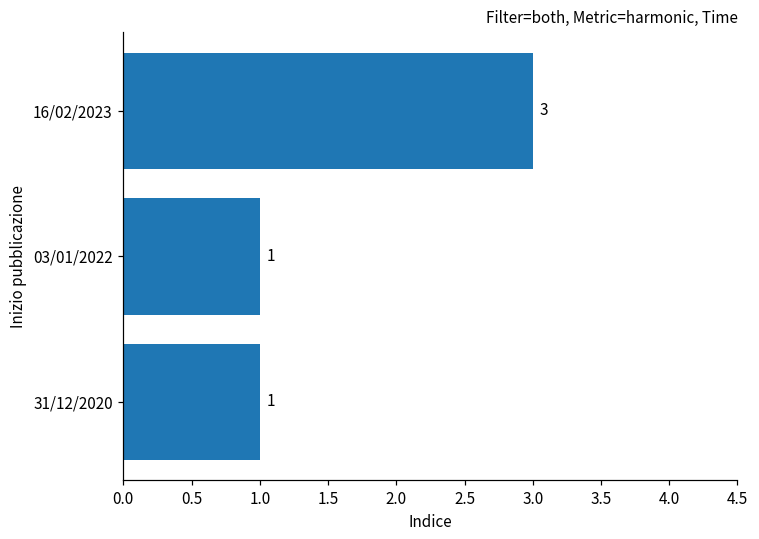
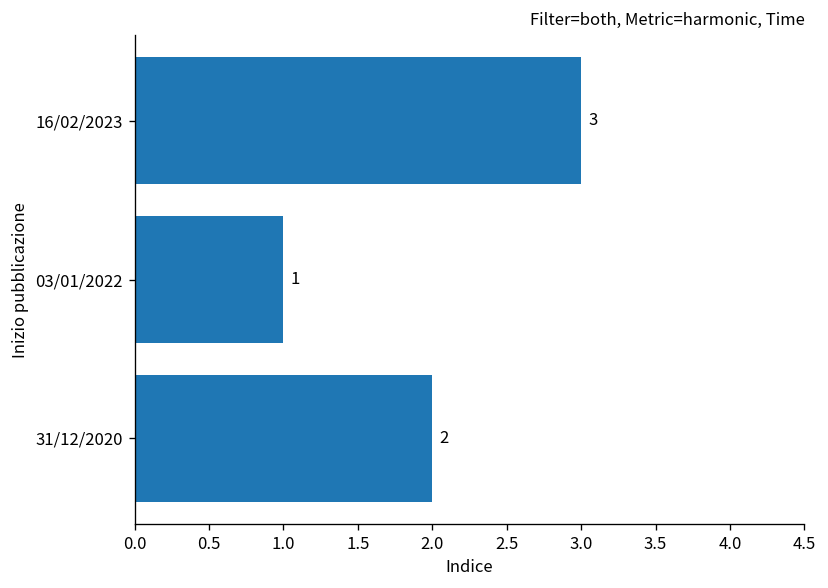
  {
    "16/02/2023": 3,
    "03/01/2022": 1,
-   "31/12/2020": 1
+   "31/12/2020": 2
  }
